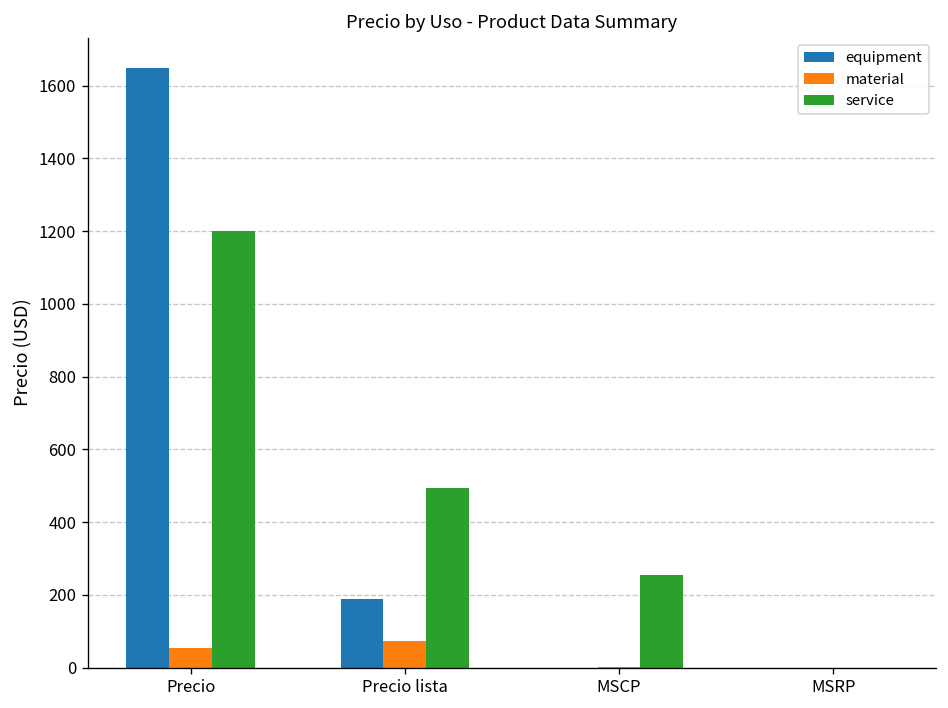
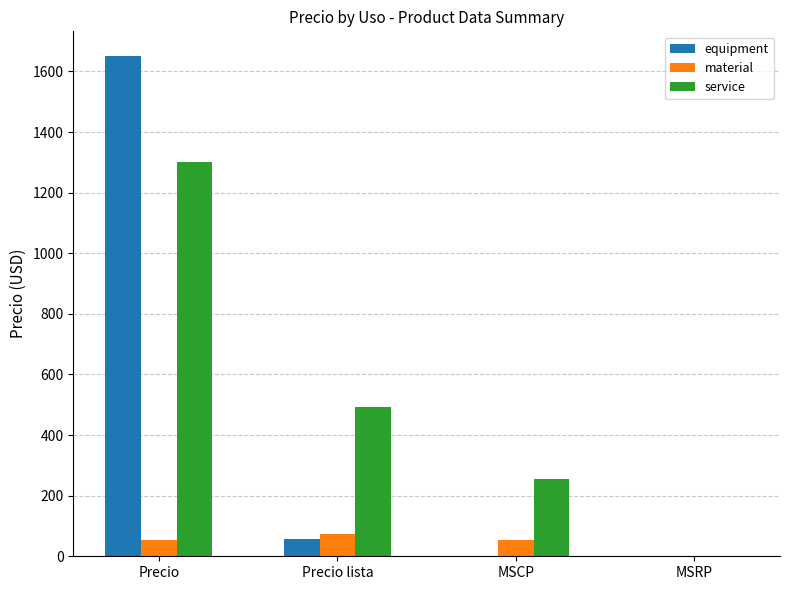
  {
    "equipment": {
      "Precio": 1650,
-     "Precio lista": 190,
+     "Precio lista": 60,
      "MSCP": 0,
      "MSRP": 0
    },
    "material": {
      "Precio": 50,
      "Precio lista": 70,
-     "MSCP": 0,
+     "MSCP": 60,
      "MSRP": 0
    },
    "service": {
-     "Precio": 1200,
+     "Precio": 1300,
      "Precio lista": 490,
      "MSCP": 250,
      "MSRP": 0
    }
  }
